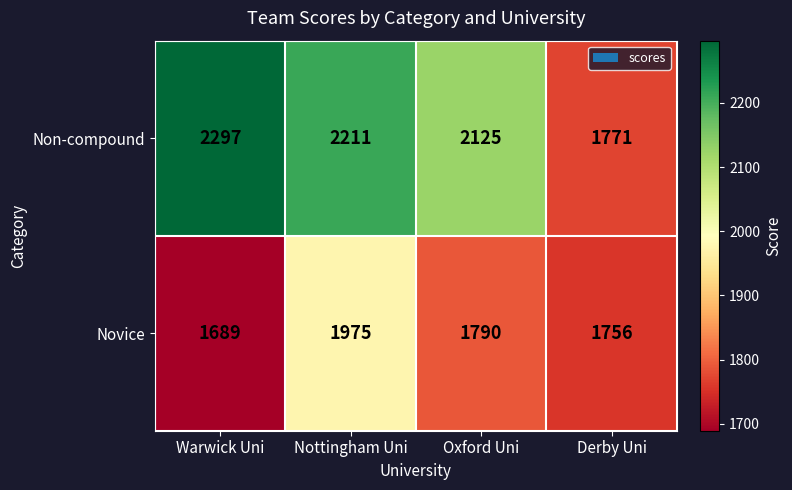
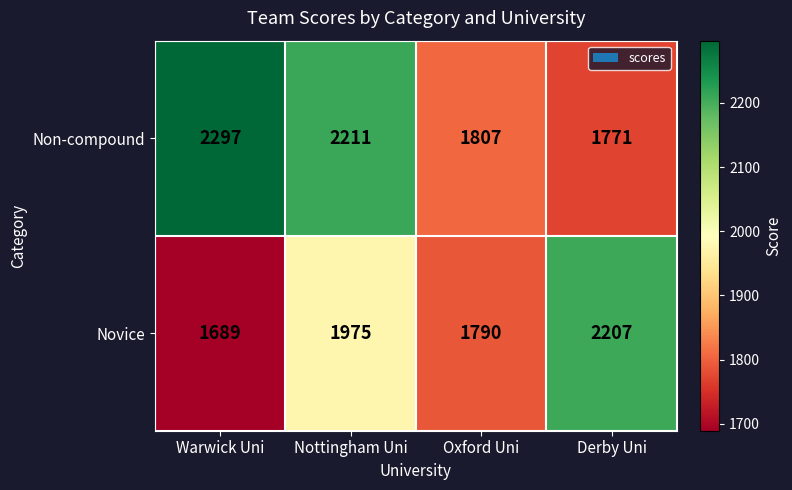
  {
    "Non-compound": {
      "Warwick Uni": 2297,
      "Nottingham Uni": 2211,
-     "Oxford Uni": 2125,
+     "Oxford Uni": 1807,
      "Derby Uni": 1771
    },
    "Novice": {
      "Warwick Uni": 1689,
      "Nottingham Uni": 1975,
      "Oxford Uni": 1790,
-     "Derby Uni": 1756
+     "Derby Uni": 2207
    }
  }
